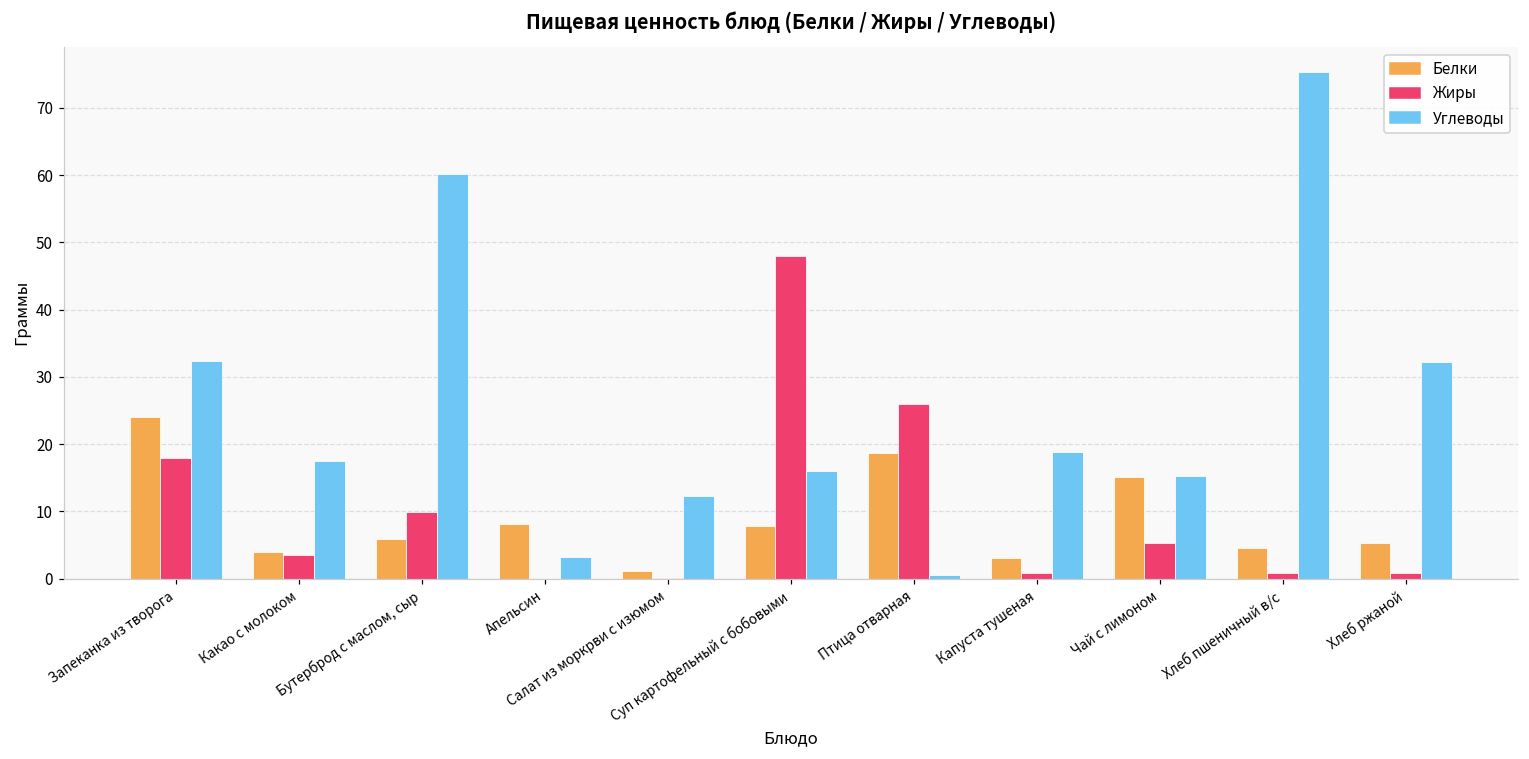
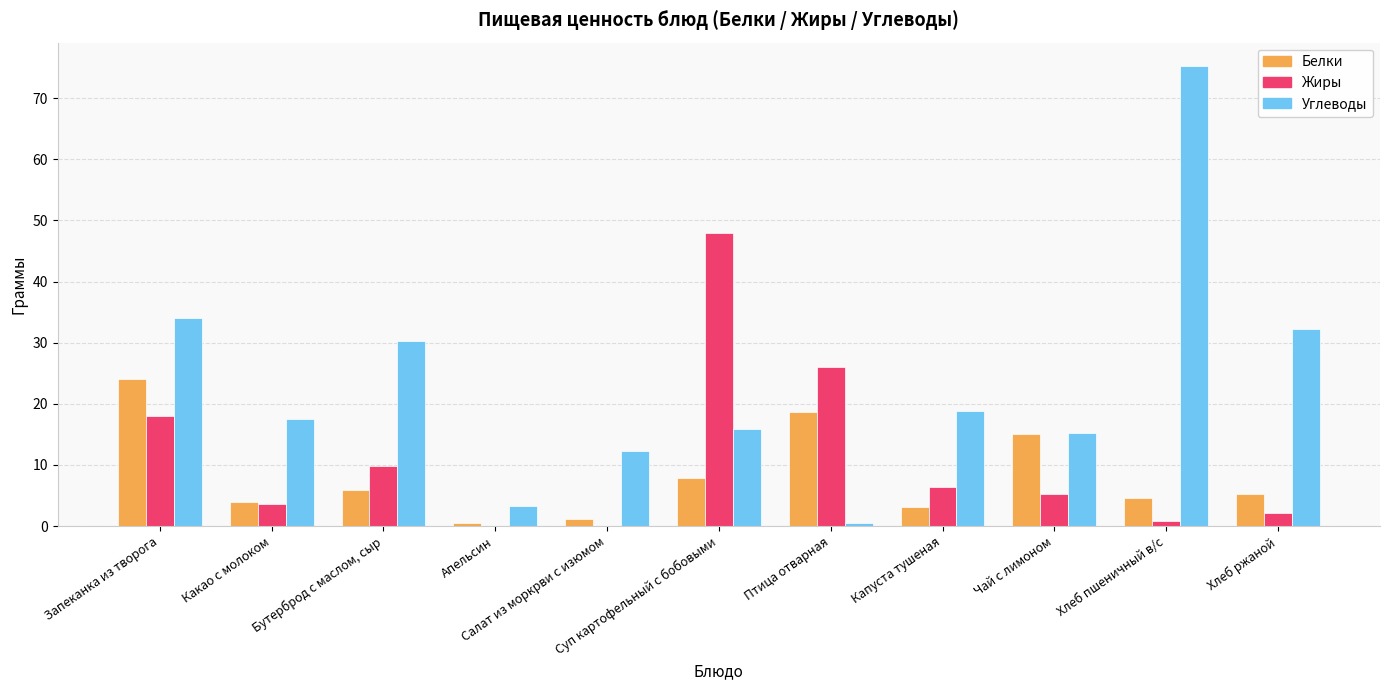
  {
    "Белки": {
      "Запеканка из творога": 24,
      "Какао с молоком": 4,
      "Бутерброд с маслом, сыр": 6,
-     "Апельсин": 8,
+     "Апельсин": 1,
      "Салат из моркрви с изюмом": 1,
      "Суп картофельный с бобовыми": 8,
      "Птица отварная": 19,
      "Капуста тушеная": 3,
      "Чай с лимоном": 15,
      "Хлеб пшеничный в/с": 5,
      "Хлеб ржаной": 5
    },
    "Жиры": {
      "Запеканка из творога": 18,
      "Какао с молоком": 4,
      "Бутерброд с маслом, сыр": 10,
      "Апельсин": 0,
      "Суп картофельный с бобовыми": 48,
      "Птица отварная": 26,
-     "Капуста тушеная": 1,
+     "Капуста тушеная": 6,
      "Чай с лимоном": 5,
      "Хлеб пшеничный в/с": 1,
-     "Хлеб ржаной": 1
+     "Хлеб ржаной": 2
    },
    "Углеводы": {
-     "Запеканка из творога": 32,
+     "Запеканка из творога": 34,
      "Какао с молоком": 18,
-     "Бутерброд с маслом, сыр": 60,
+     "Бутерброд с маслом, сыр": 30,
      "Апельсин": 3,
      "Салат из моркрви с изюмом": 12,
      "Суп картофельный с бобовыми": 16,
      "Птица отварная": 1,
      "Капуста тушеная": 19,
      "Чай с лимоном": 15,
      "Хлеб пшеничный в/с": 75,
      "Хлеб ржаной": 32
    }
  }
